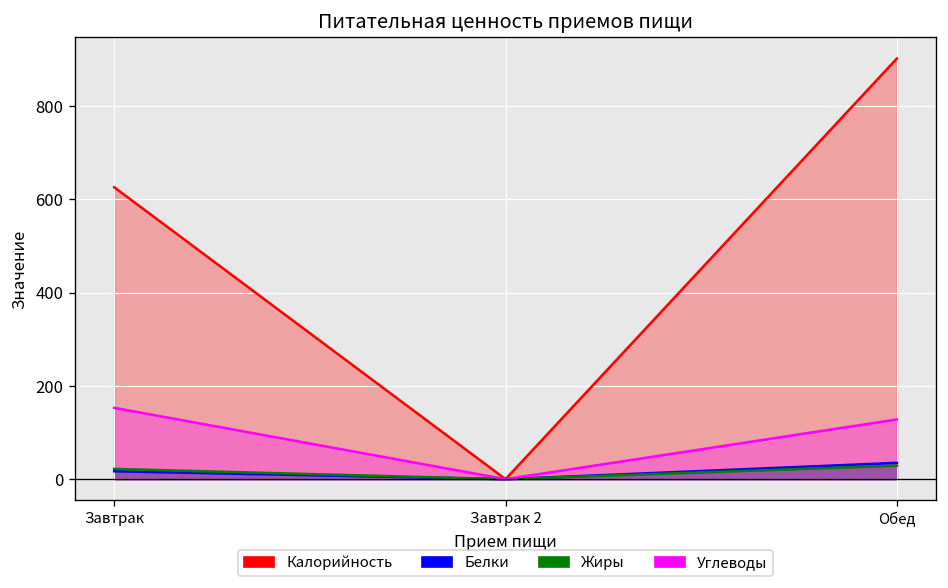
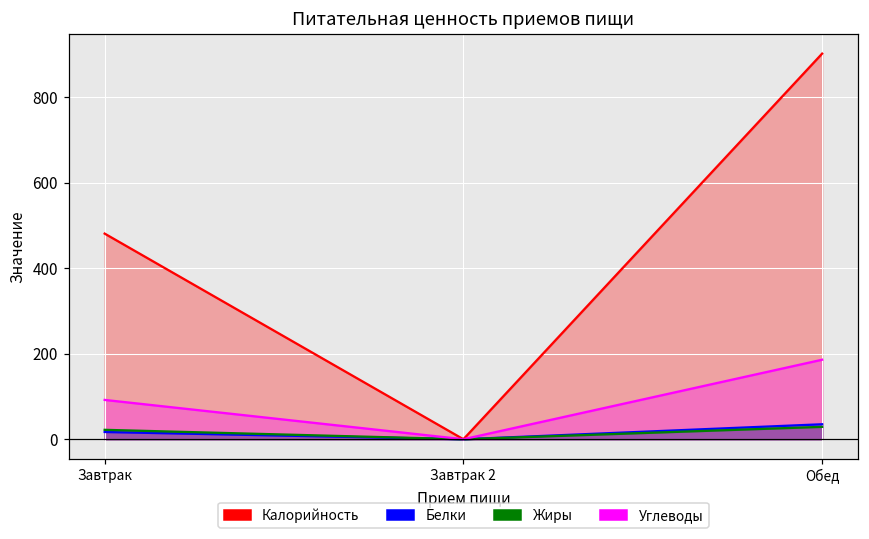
  {
    "Калорийность": {
-     "Завтрак": 630,
+     "Завтрак": 480,
      "Обед": 900
    },
    "Углеводы": {
-     "Завтрак": 150,
-     "Обед": 130
+     "Завтрак": 90,
+     "Обед": 190
    }
  }
